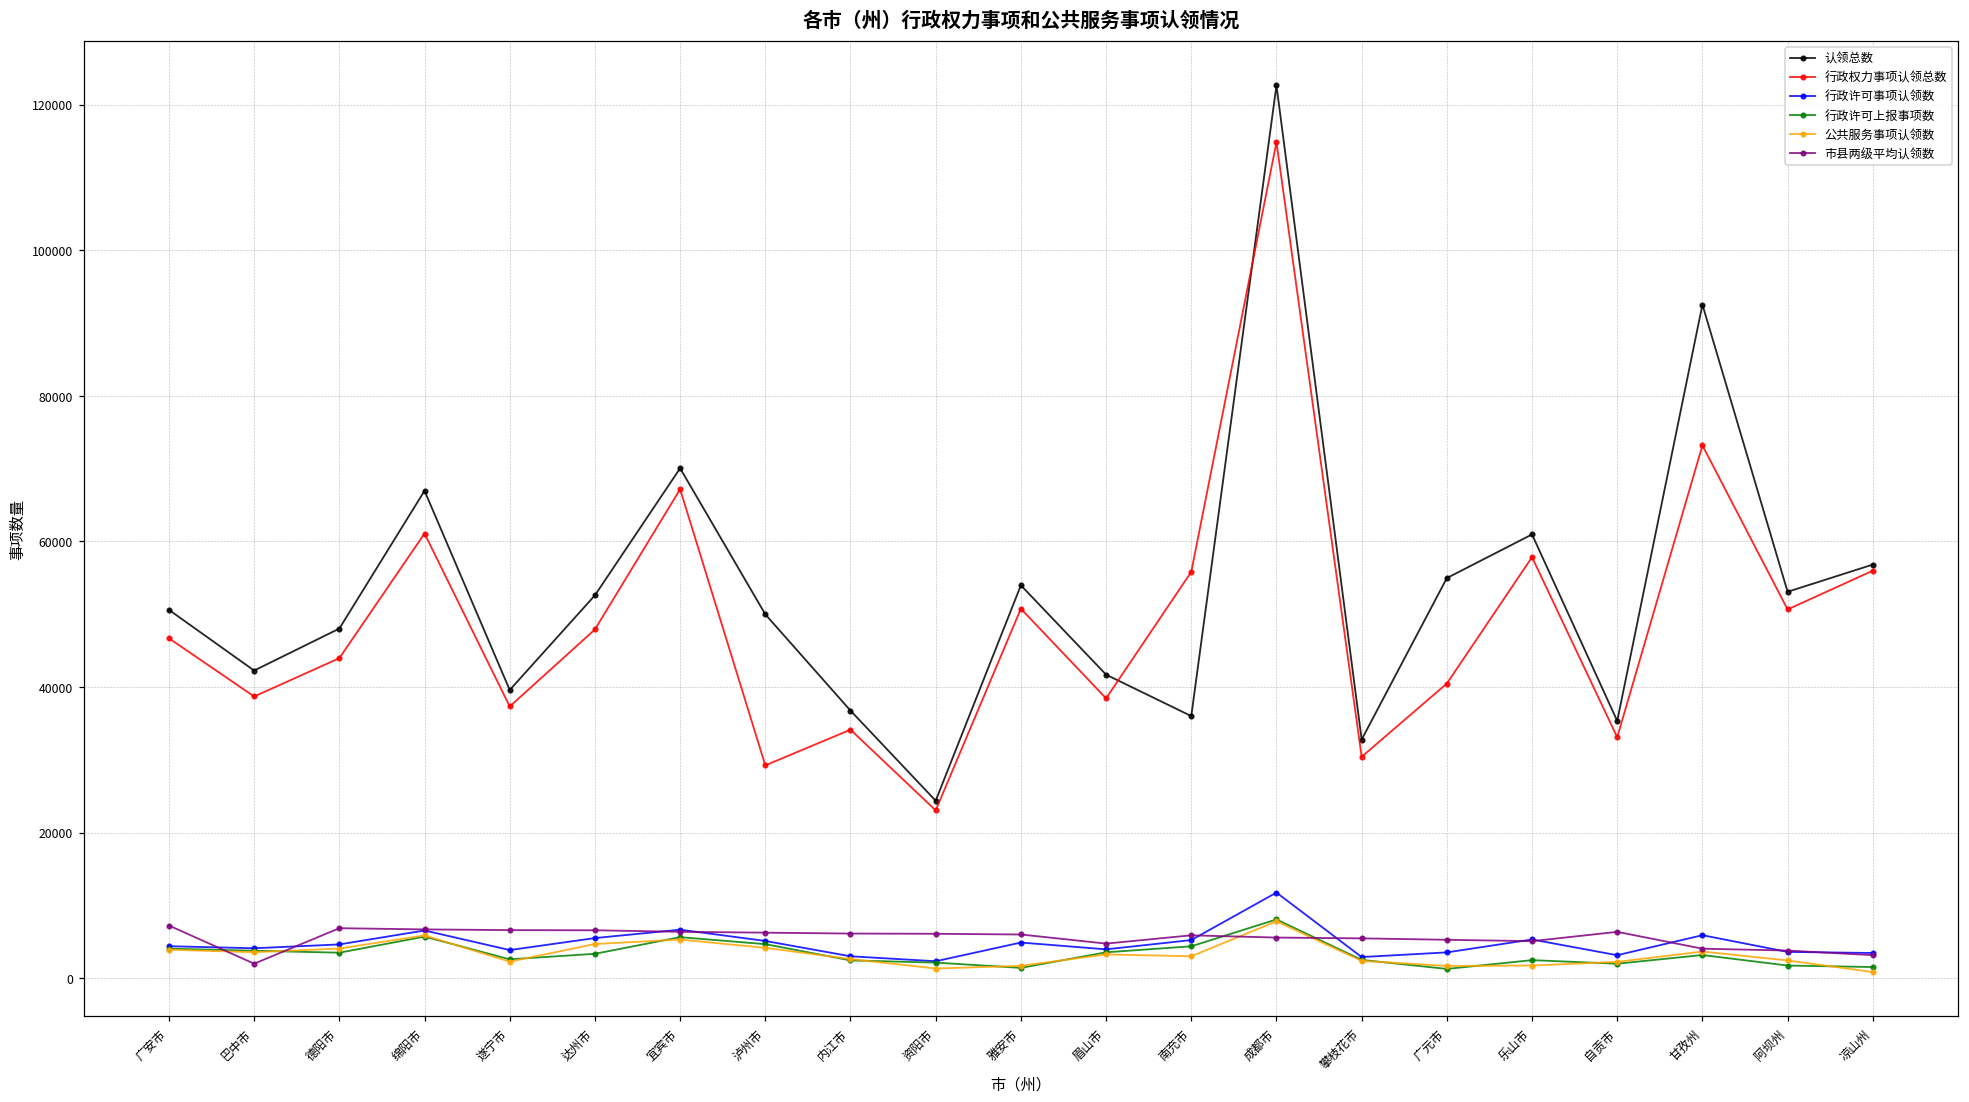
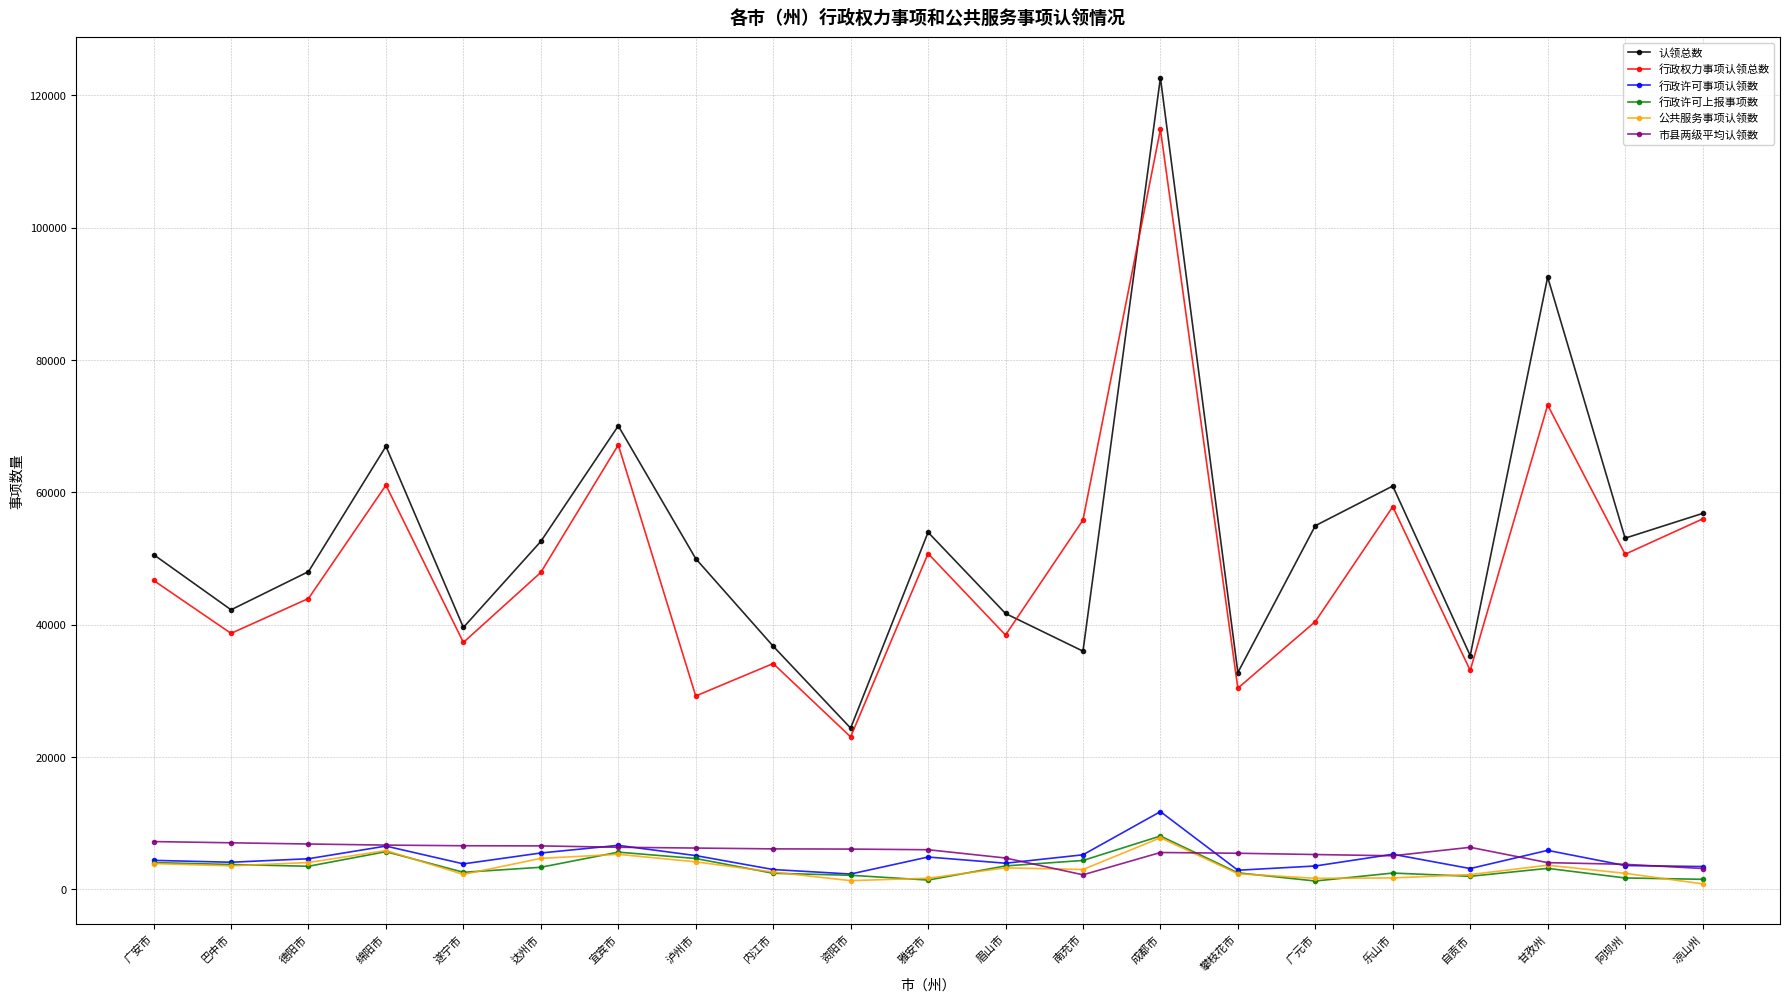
  {
    "认领总数": {
      "广安市": 51000,
      "巴中市": 42000,
      "德阳市": 48000,
      "绵阳市": 67000,
      "遂宁市": 40000,
      "达州市": 53000,
      "宜宾市": 70000,
      "泸州市": 50000,
      "内江市": 37000,
      "资阳市": 24000,
      "雅安市": 54000,
      "眉山市": 42000,
      "南充市": 36000,
      "成都市": 123000,
      "攀枝花市": 33000,
      "广元市": 55000,
      "乐山市": 61000,
      "自贡市": 35000,
      "甘孜州": 93000,
      "阿坝州": 53000,
      "凉山州": 57000
    },
    "行政权力事项认领总数": {
      "广安市": 47000,
      "巴中市": 39000,
      "德阳市": 44000,
      "绵阳市": 61000,
      "遂宁市": 37000,
      "达州市": 48000,
      "宜宾市": 67000,
      "泸州市": 29000,
      "内江市": 34000,
      "资阳市": 23000,
      "雅安市": 51000,
      "眉山市": 38000,
      "南充市": 56000,
      "成都市": 115000,
      "攀枝花市": 30000,
      "广元市": 40000,
      "乐山市": 58000,
      "自贡市": 33000,
      "甘孜州": 73000,
      "阿坝州": 51000,
      "凉山州": 56000
    },
    "行政许可事项认领数": {
      "德阳市": 5000,
      "遂宁市": 4000,
      "达州市": 6000,
      "泸州市": 5000,
      "雅安市": 5000,
      "眉山市": 4000,
      "南充市": 5000,
      "成都市": 12000,
      "攀枝花市": 3000,
      "广元市": 4000,
      "自贡市": 3000,
      "甘孜州": 6000
    },
    "行政许可上报事项数": {
      "德阳市": 3000,
      "达州市": 3000,
      "泸州市": 5000,
      "南充市": 4000,
      "广元市": 1000,
      "乐山市": 2000,
      "甘孜州": 3000,
      "阿坝州": 2000,
      "凉山州": 2000
    },
    "公共服务事项认领数": {
      "德阳市": 4000,
      "达州市": 5000,
      "泸州市": 4000,
      "资阳市": 1000,
      "南充市": 3000,
      "广元市": 2000,
      "乐山市": 2000,
      "阿坝州": 2000,
      "凉山州": 1000
    },
    "市县两级平均认领数": {
      "广安市": 7000,
-     "巴中市": 2000,
+     "巴中市": 7000,
      "德阳市": 7000,
      "遂宁市": 7000,
      "达州市": 7000,
      "泸州市": 6000,
      "内江市": 6000,
      "资阳市": 6000,
      "雅安市": 6000,
      "眉山市": 5000,
-     "南充市": 6000,
+     "南充市": 2000,
      "成都市": 6000,
      "攀枝花市": 5000,
      "广元市": 5000,
      "自贡市": 6000
    }
  }
